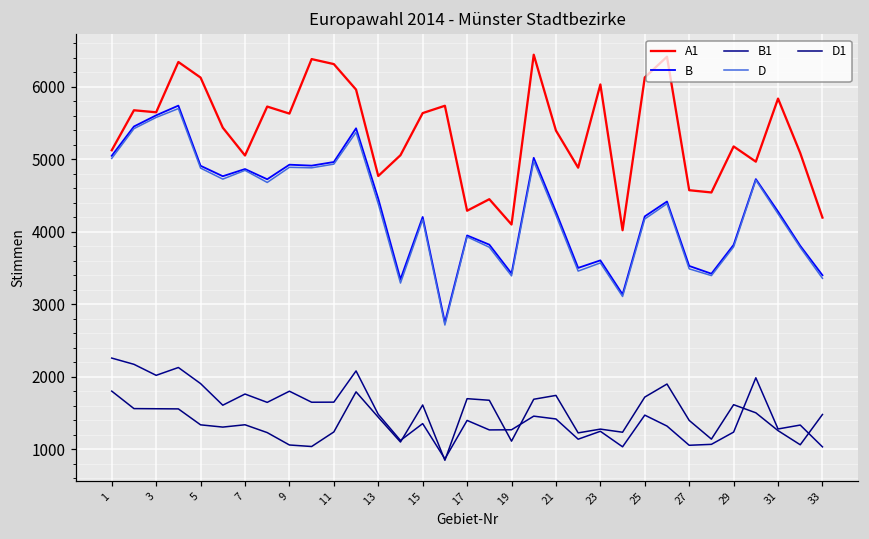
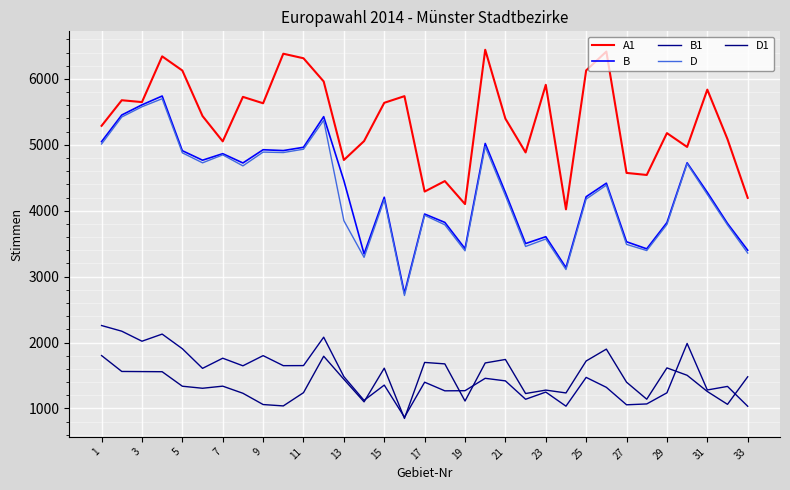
  {
    "A1": {
-     "1": 5100,
+     "1": 5300,
      "3": 5600,
      "5": 6100,
      "7": 5100,
      "9": 5600,
      "11": 6300,
      "13": 4800,
      "15": 5600,
      "17": 4300,
      "19": 4100,
      "21": 5400,
-     "23": 6000,
+     "23": 5900,
      "25": 6100,
      "27": 4600,
      "29": 5200,
      "31": 5800,
      "33": 4200
    },
    "B": {
      "13": 4500,
      "21": 4300,
      "27": 3500,
      "33": 3400
    },
    "D": {
-     "13": 4400,
+     "13": 3800,
      "21": 4200,
      "27": 3500,
      "33": 3400
    }
  }
